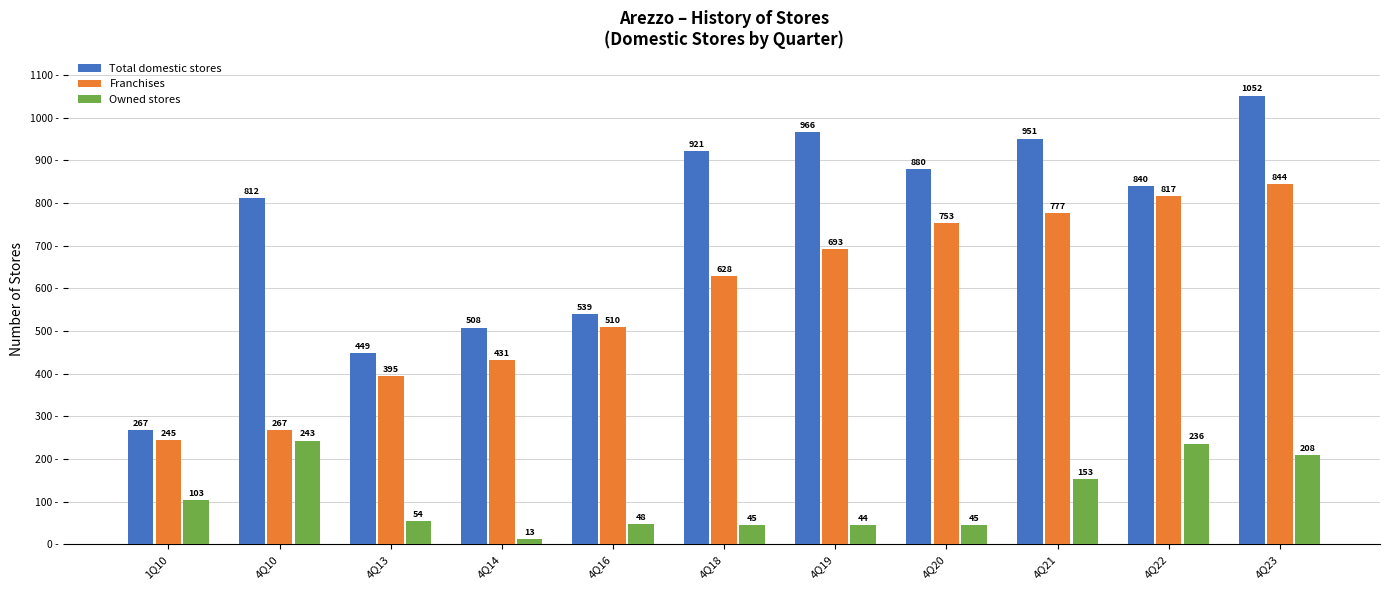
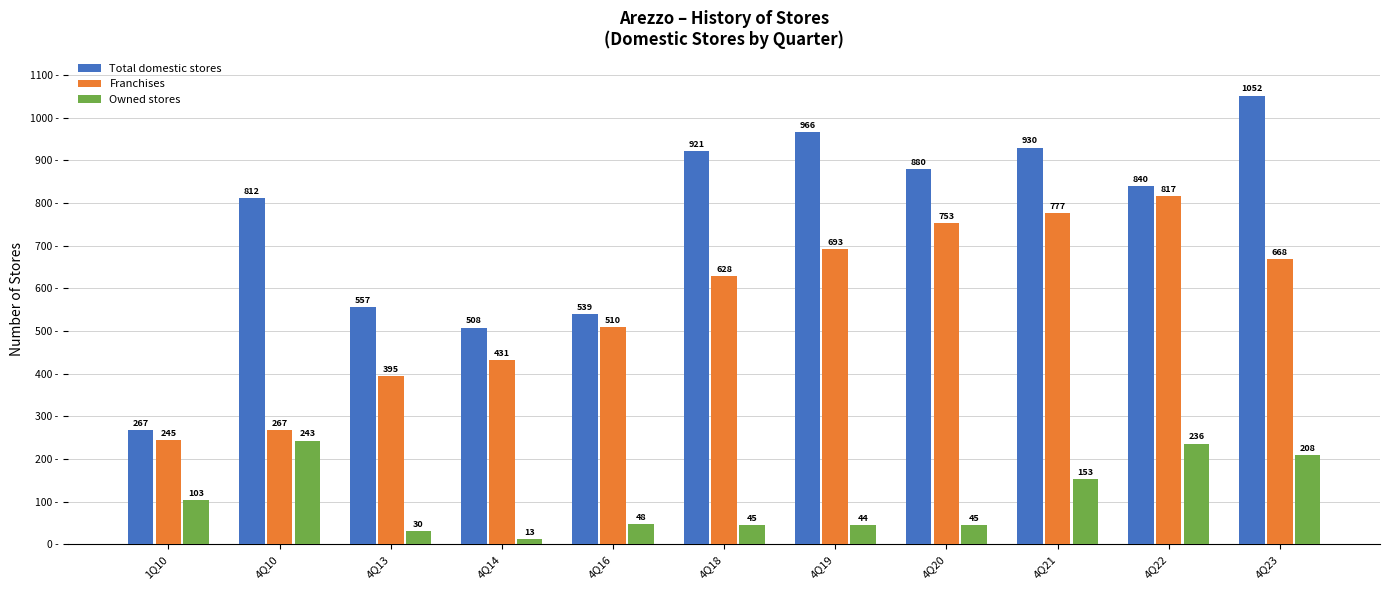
  {
    "Total domestic stores": {
      "1Q10": 267,
      "4Q10": 812,
-     "4Q13": 449,
+     "4Q13": 557,
      "4Q14": 508,
      "4Q16": 539,
      "4Q18": 921,
      "4Q19": 966,
      "4Q20": 880,
-     "4Q21": 951,
+     "4Q21": 930,
      "4Q22": 840,
      "4Q23": 1052
    },
    "Franchises": {
      "1Q10": 245,
      "4Q10": 267,
      "4Q13": 395,
      "4Q14": 431,
      "4Q16": 510,
      "4Q18": 628,
      "4Q19": 693,
      "4Q20": 753,
      "4Q21": 777,
      "4Q22": 817,
-     "4Q23": 844
+     "4Q23": 668
    },
    "Owned stores": {
      "1Q10": 103,
      "4Q10": 243,
-     "4Q13": 54,
+     "4Q13": 30,
      "4Q14": 13,
      "4Q16": 48,
      "4Q18": 45,
      "4Q19": 44,
      "4Q20": 45,
      "4Q21": 153,
      "4Q22": 236,
      "4Q23": 208
    }
  }
